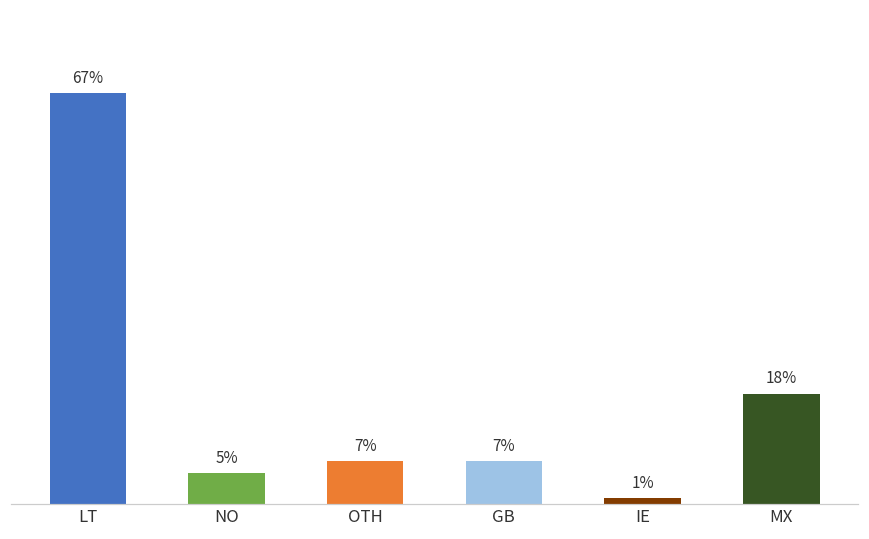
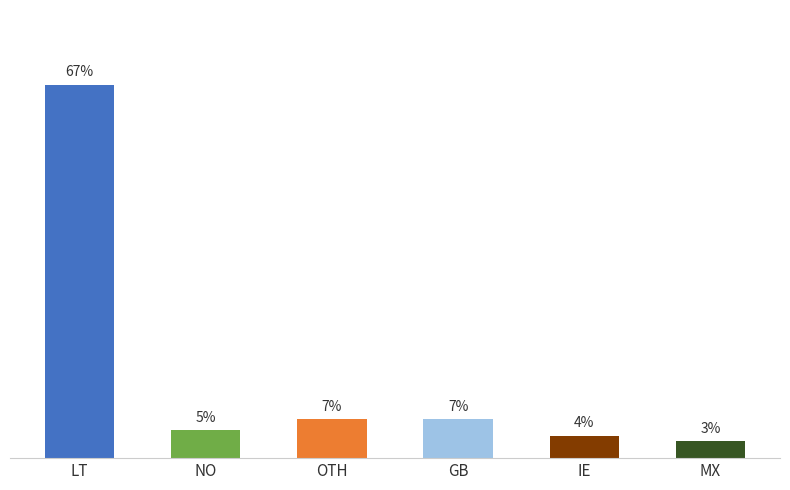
  {
    "LT": "67%",
    "NO": "5%",
    "OTH": "7%",
    "GB": "7%",
-   "IE": "1%",
-   "MX": "18%"
+   "IE": "4%",
+   "MX": "3%"
  }
